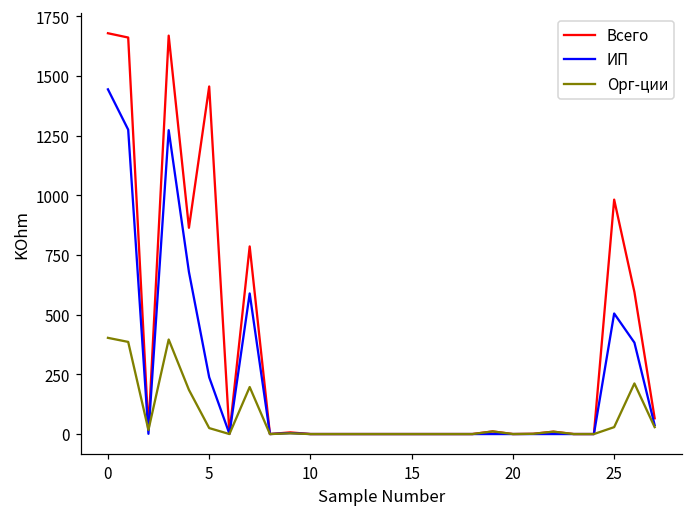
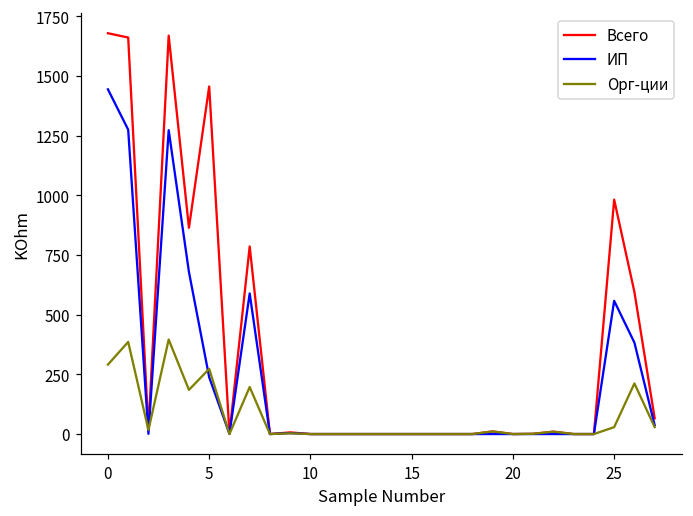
  {
    "Всего": {
      "0": 1680,
      "5": 1460,
      "25": 980
    },
    "ИП": {
      "0": 1440,
      "5": 240,
-     "25": 510
+     "25": 560
    },
    "Орг-ции": {
-     "0": 400,
-     "5": 30,
+     "0": 290,
+     "5": 270,
      "25": 30
    }
  }
